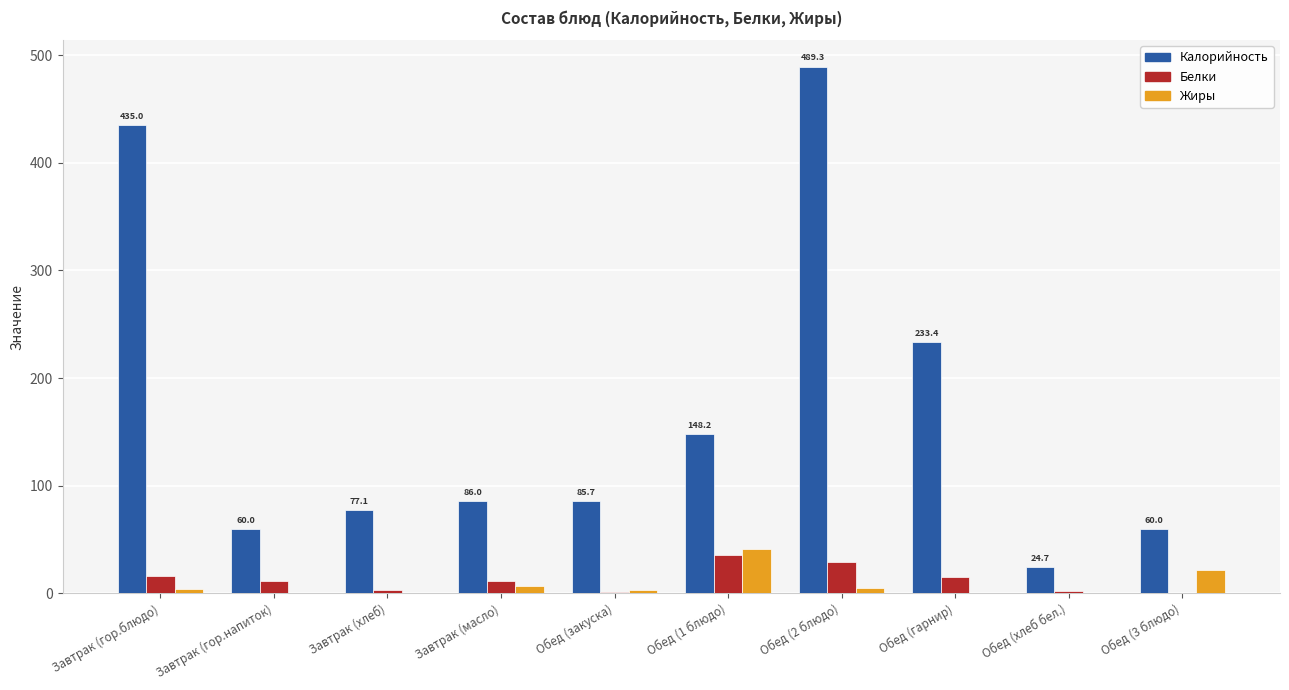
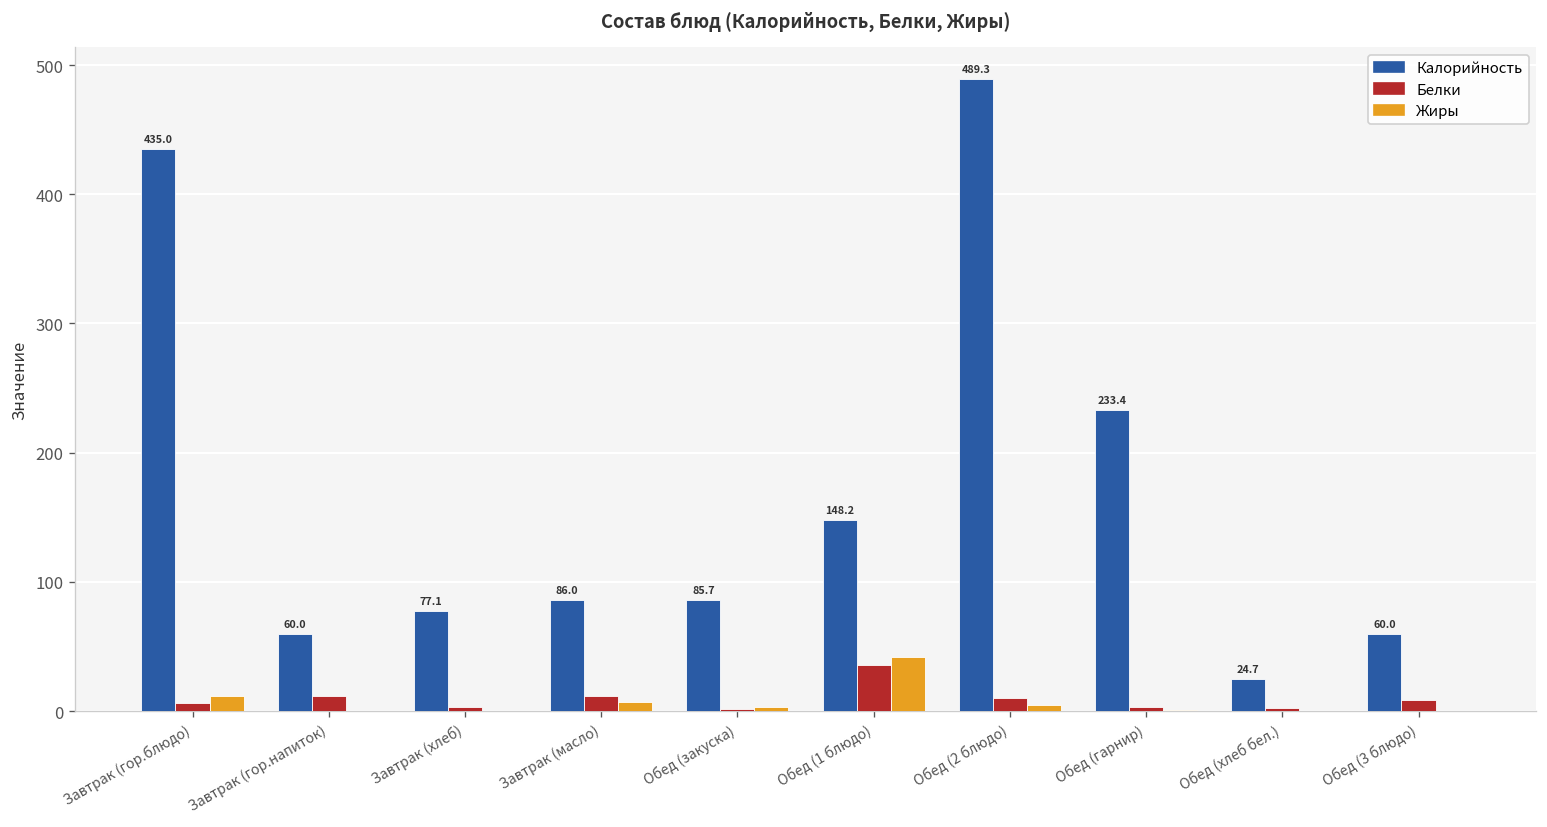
  {
    "Калорийность": {
      "Завтрак (гор.блюдо)": 435.0,
      "Завтрак (гор.напиток)": 60.0,
      "Завтрак (хлеб)": 77.1,
      "Завтрак (масло)": 86.0,
      "Обед (закуска)": 85.7,
      "Обед (1 блюдо)": 148.2,
      "Обед (2 блюдо)": 489.3,
      "Обед (гарнир)": 233.4,
      "Обед (хлеб бел.)": 24.7,
      "Обед (3 блюдо)": 60.0
    },
    "Белки": {
-     "Завтрак (гор.блюдо)": 16,
+     "Завтрак (гор.блюдо)": 6,
      "Завтрак (гор.напиток)": 12,
      "Завтрак (хлеб)": 3,
      "Завтрак (масло)": 12,
      "Обед (1 блюдо)": 36,
-     "Обед (2 блюдо)": 29,
-     "Обед (гарнир)": 15,
+     "Обед (2 блюдо)": 10,
+     "Обед (гарнир)": 3,
      "Обед (хлеб бел.)": 2,
-     "Обед (3 блюдо)": 0
+     "Обед (3 блюдо)": 9
    },
    "Жиры": {
-     "Завтрак (гор.блюдо)": 4,
+     "Завтрак (гор.блюдо)": 12,
      "Завтрак (хлеб)": 0,
      "Завтрак (масло)": 7,
      "Обед (закуска)": 3,
      "Обед (1 блюдо)": 41,
      "Обед (2 блюдо)": 5,
-     "Обед (3 блюдо)": 22
+     "Обед (3 блюдо)": 0
    }
  }
